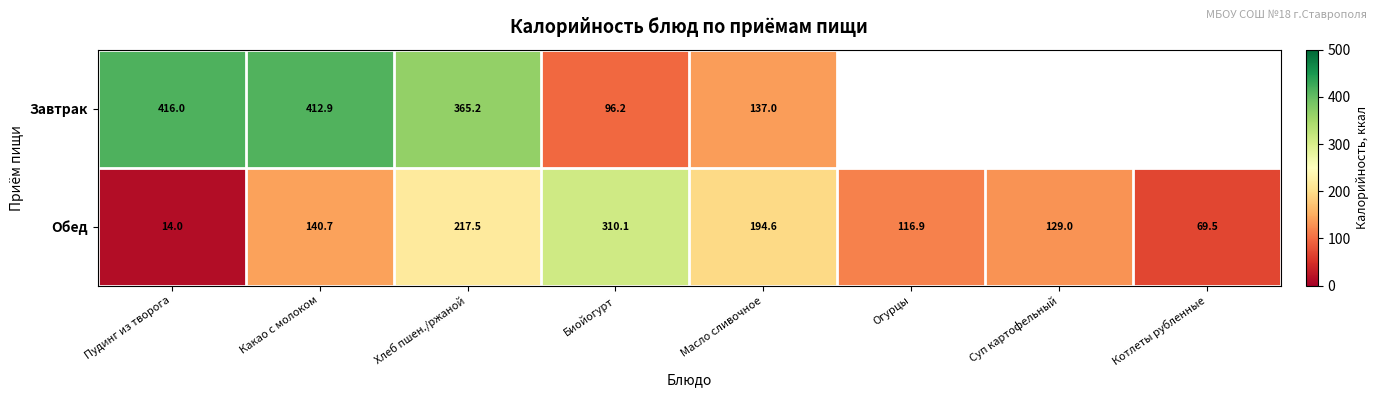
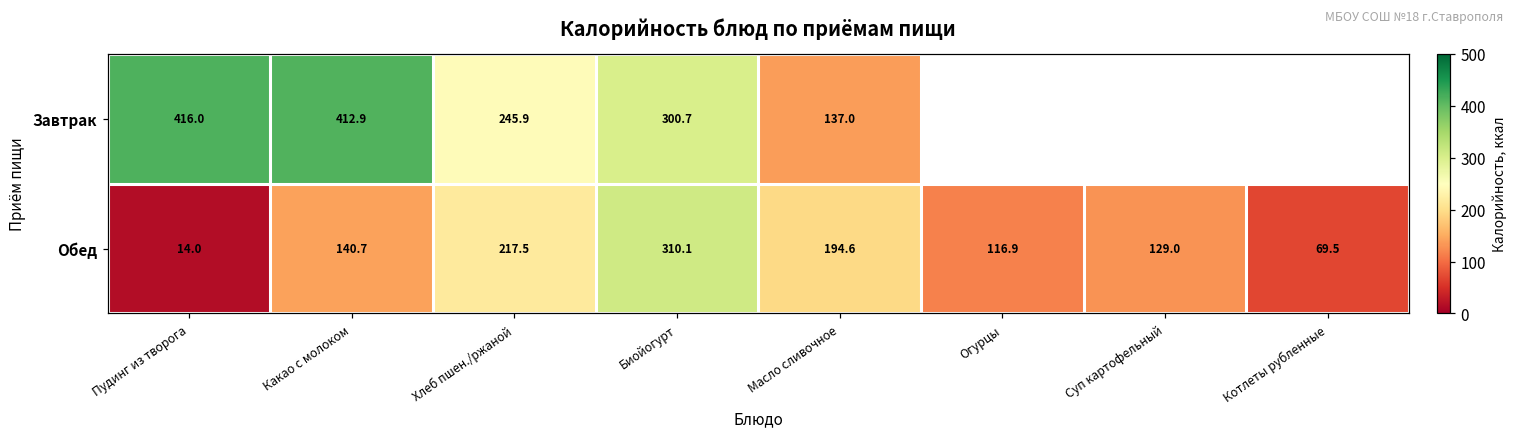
  {
    "Завтрак": {
      "Пудинг из творога": 416.0,
      "Какао с молоком": 412.9,
-     "Хлеб пшен./ржаной": 365.2,
-     "Биойогурт": 96.2,
+     "Хлеб пшен./ржаной": 245.9,
+     "Биойогурт": 300.7,
      "Масло сливочное": 137.0
    },
    "Обед": {
      "Пудинг из творога": 14.0,
      "Какао с молоком": 140.7,
      "Хлеб пшен./ржаной": 217.5,
      "Биойогурт": 310.1,
      "Масло сливочное": 194.6,
      "Огурцы": 116.9,
      "Суп картофельный": 129.0,
      "Котлеты рубленные": 69.5
    }
  }
